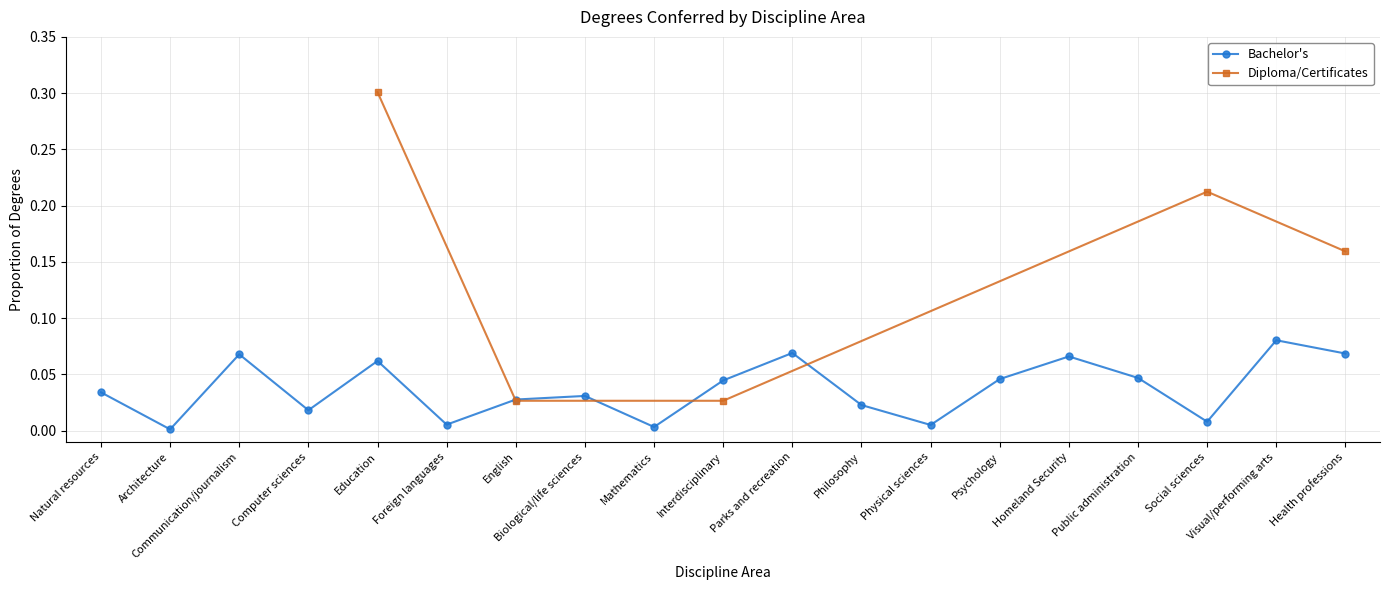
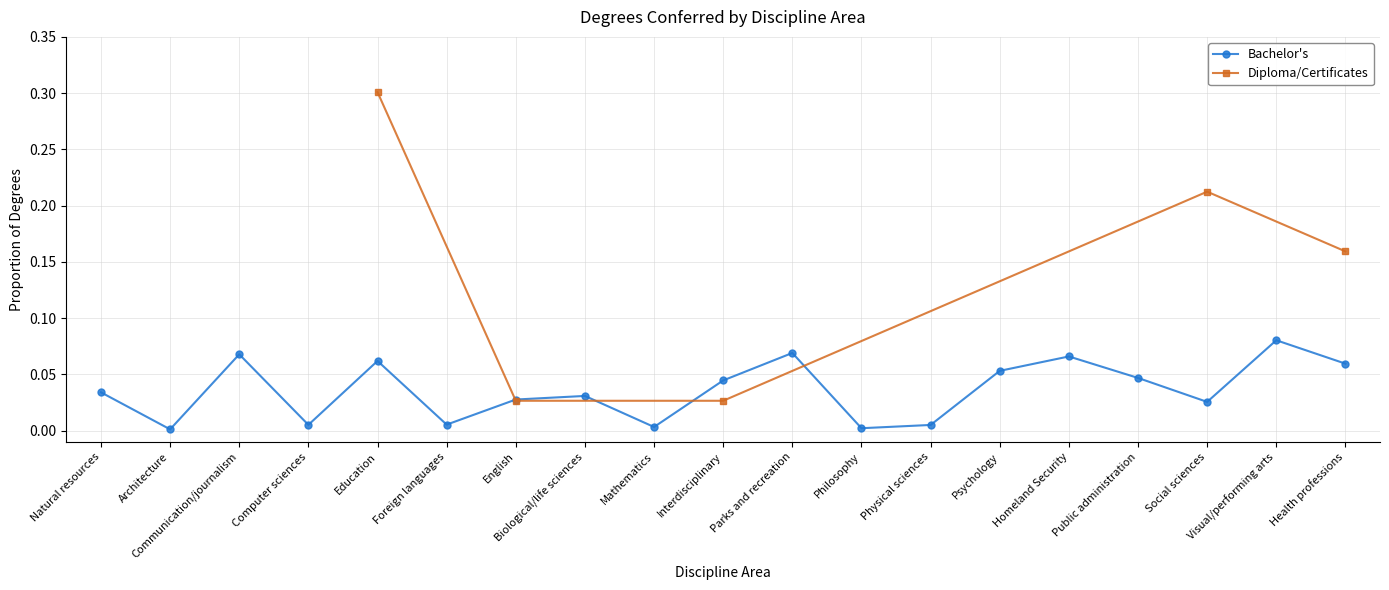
  {
    "Bachelor's": {
      "Natural resources": 0.034,
      "Architecture": 0.001,
      "Communication/journalism": 0.068,
-     "Computer sciences": 0.018,
+     "Computer sciences": 0.005,
      "Education": 0.062,
      "Foreign languages": 0.005,
      "Biological/life sciences": 0.031,
      "Mathematics": 0.003,
      "Interdisciplinary": 0.045,
      "Parks and recreation": 0.069,
-     "Philosophy": 0.023,
+     "Philosophy": 0.002,
      "Physical sciences": 0.005,
-     "Psychology": 0.046,
+     "Psychology": 0.053,
      "Homeland Security": 0.066,
      "Public administration": 0.047,
-     "Social sciences": 0.008,
+     "Social sciences": 0.026,
      "Visual/performing arts": 0.080,
-     "Health professions": 0.069
+     "Health professions": 0.060
    },
    "Diploma/Certificates": {
      "Education": 0.301,
      "Interdisciplinary": 0.027,
      "Social sciences": 0.212,
      "Health professions": 0.159
    }
  }
